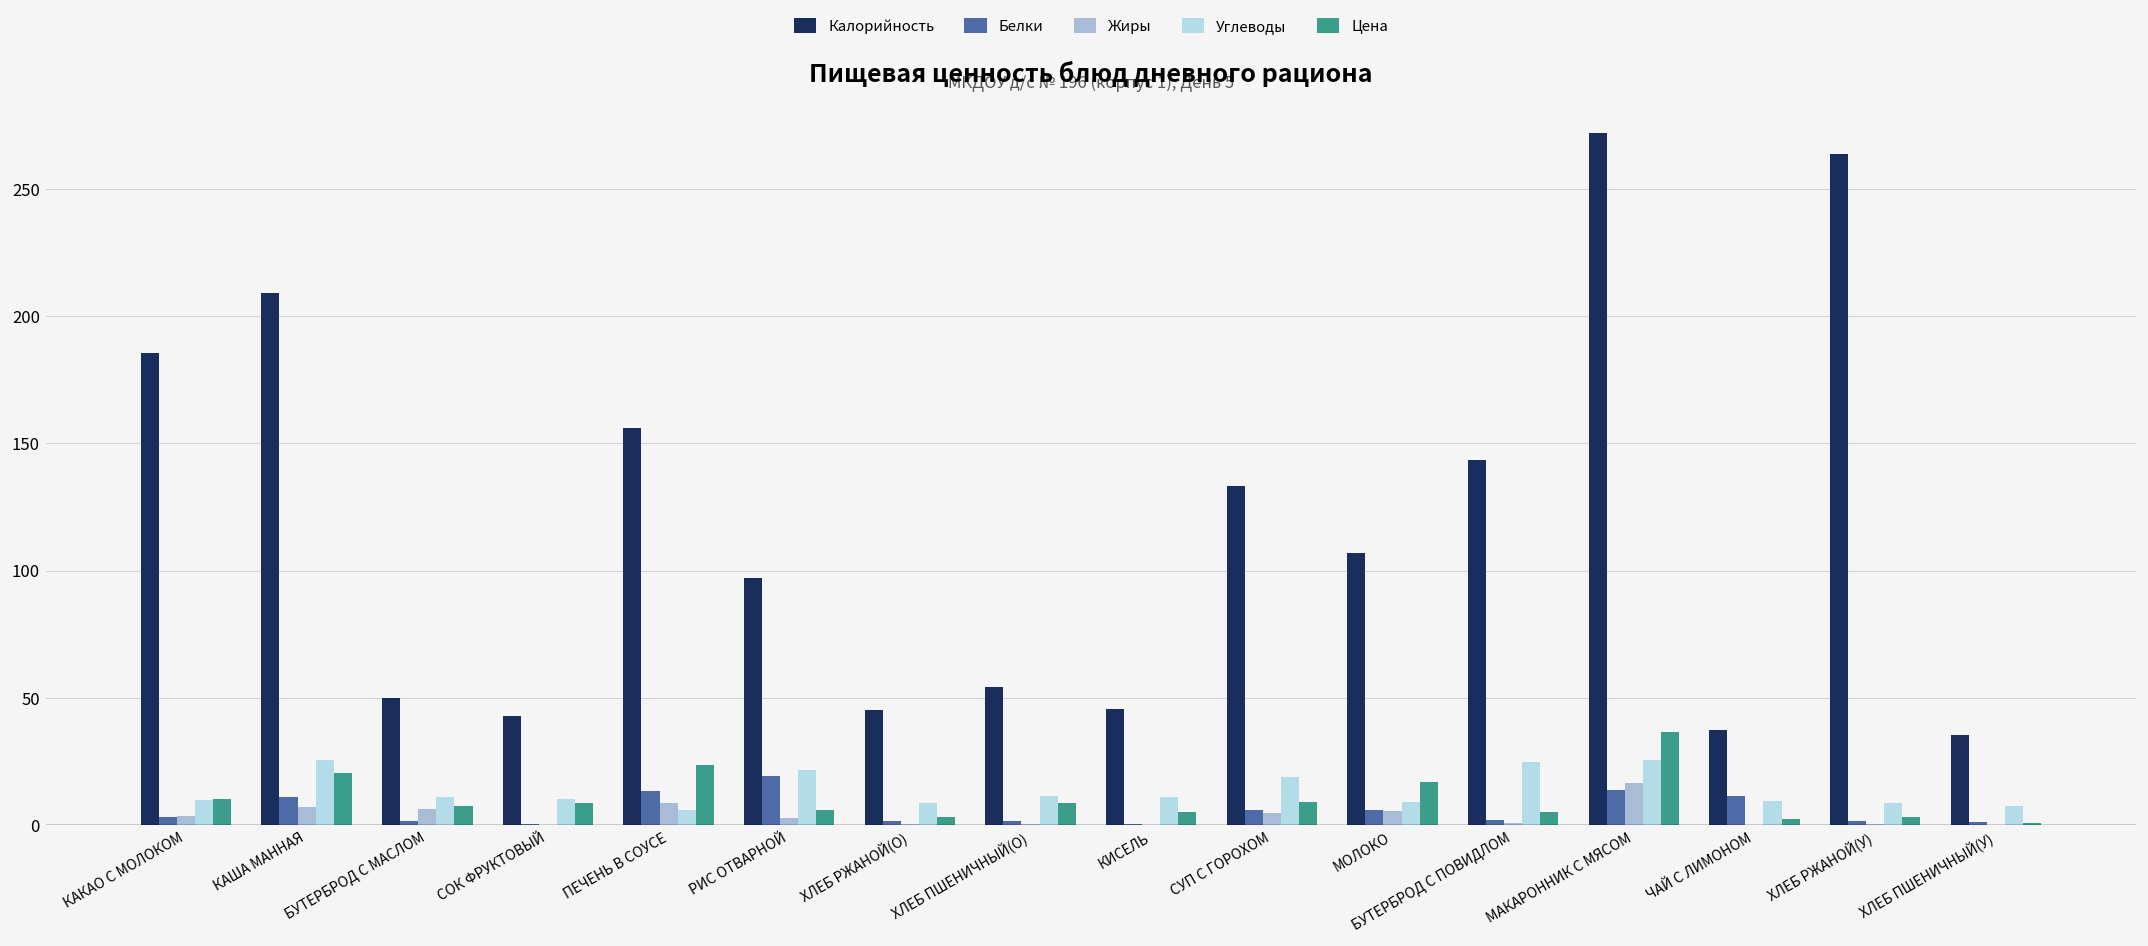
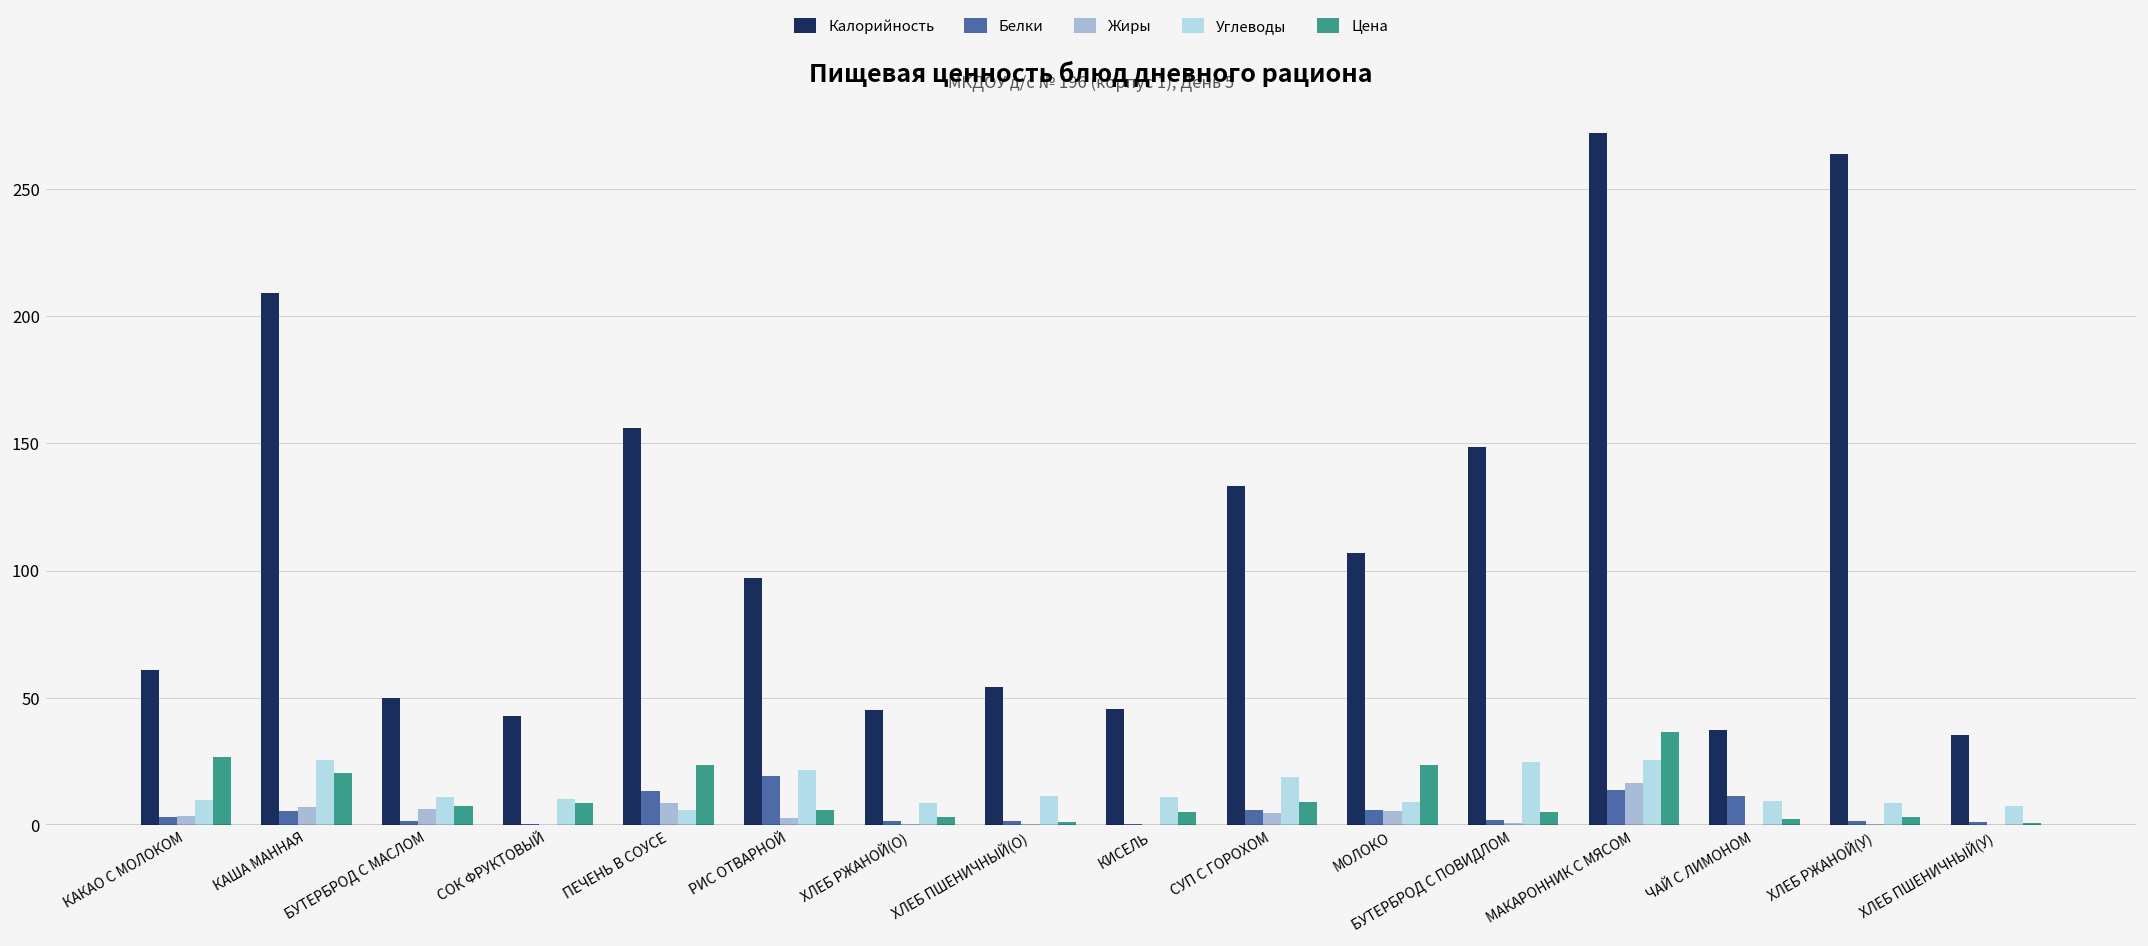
  {
    "Калорийность": {
-     "КАКАО С МОЛОКОМ": 186,
+     "КАКАО С МОЛОКОМ": 61,
      "КАША МАННАЯ": 209,
      "БУТЕРБРОД С МАСЛОМ": 50,
      "СОК ФРУКТОВЫЙ": 43,
      "ПЕЧЕНЬ В СОУСЕ": 156,
      "РИС ОТВАРНОЙ": 97,
      "ХЛЕБ РЖАНОЙ(О)": 45,
      "ХЛЕБ ПШЕНИЧНЫЙ(О)": 54,
      "КИСЕЛЬ": 45,
      "СУП С ГОРОХОМ": 133,
      "МОЛОКО": 107,
-     "БУТЕРБРОД С ПОВИДЛОМ": 143,
+     "БУТЕРБРОД С ПОВИДЛОМ": 149,
      "МАКАРОННИК С МЯСОМ": 272,
      "ЧАЙ С ЛИМОНОМ": 37,
      "ХЛЕБ РЖАНОЙ(У)": 264,
      "ХЛЕБ ПШЕНИЧНЫЙ(У)": 35
    },
    "Белки": {
      "КАКАО С МОЛОКОМ": 3,
-     "КАША МАННАЯ": 11,
+     "КАША МАННАЯ": 5,
      "БУТЕРБРОД С МАСЛОМ": 2,
      "ПЕЧЕНЬ В СОУСЕ": 13,
      "РИС ОТВАРНОЙ": 19,
      "ХЛЕБ РЖАНОЙ(О)": 2,
      "ХЛЕБ ПШЕНИЧНЫЙ(О)": 2,
      "СУП С ГОРОХОМ": 6,
      "МОЛОКО": 6,
      "БУТЕРБРОД С ПОВИДЛОМ": 2,
      "МАКАРОННИК С МЯСОМ": 14,
      "ЧАЙ С ЛИМОНОМ": 11,
      "ХЛЕБ РЖАНОЙ(У)": 2
    },
    "Цена": {
-     "КАКАО С МОЛОКОМ": 10,
+     "КАКАО С МОЛОКОМ": 27,
      "КАША МАННАЯ": 20,
      "БУТЕРБРОД С МАСЛОМ": 7,
      "СОК ФРУКТОВЫЙ": 9,
      "ПЕЧЕНЬ В СОУСЕ": 24,
      "РИС ОТВАРНОЙ": 6,
      "ХЛЕБ РЖАНОЙ(О)": 3,
-     "ХЛЕБ ПШЕНИЧНЫЙ(О)": 9,
+     "ХЛЕБ ПШЕНИЧНЫЙ(О)": 1,
      "КИСЕЛЬ": 5,
      "СУП С ГОРОХОМ": 9,
-     "МОЛОКО": 17,
+     "МОЛОКО": 24,
      "БУТЕРБРОД С ПОВИДЛОМ": 5,
      "МАКАРОННИК С МЯСОМ": 37,
      "ЧАЙ С ЛИМОНОМ": 3,
      "ХЛЕБ РЖАНОЙ(У)": 3
    }
  }
